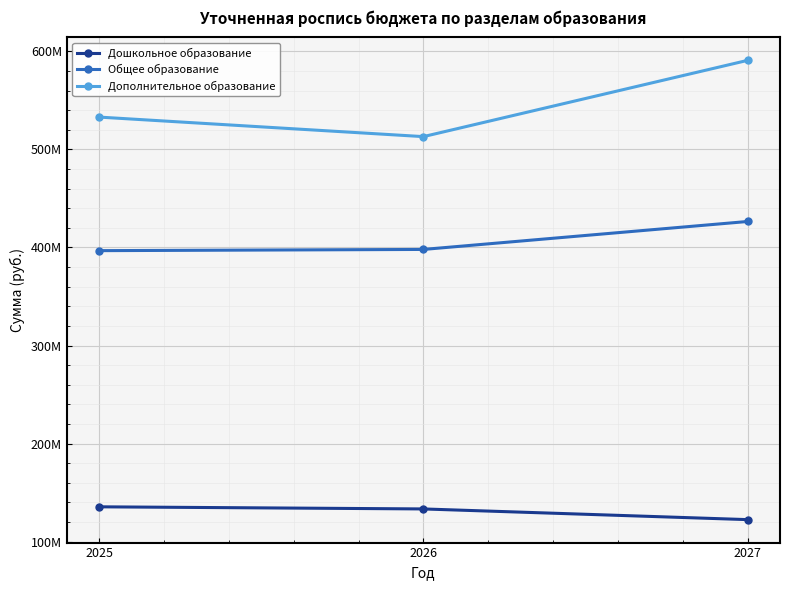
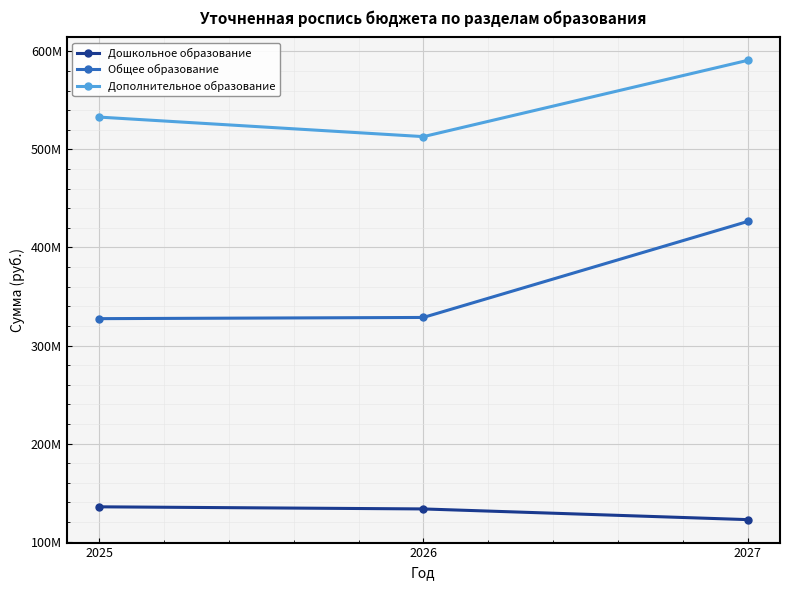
  {
    "Дошкольное образование": {
      "2025": 140000000,
      "2026": 130000000,
      "2027": 120000000
    },
    "Общее образование": {
-     "2025": 400000000,
-     "2026": 400000000,
+     "2025": 330000000,
+     "2026": 330000000,
      "2027": 430000000
    },
    "Дополнительное образование": {
      "2025": 530000000,
      "2026": 510000000,
      "2027": 590000000
    }
  }
